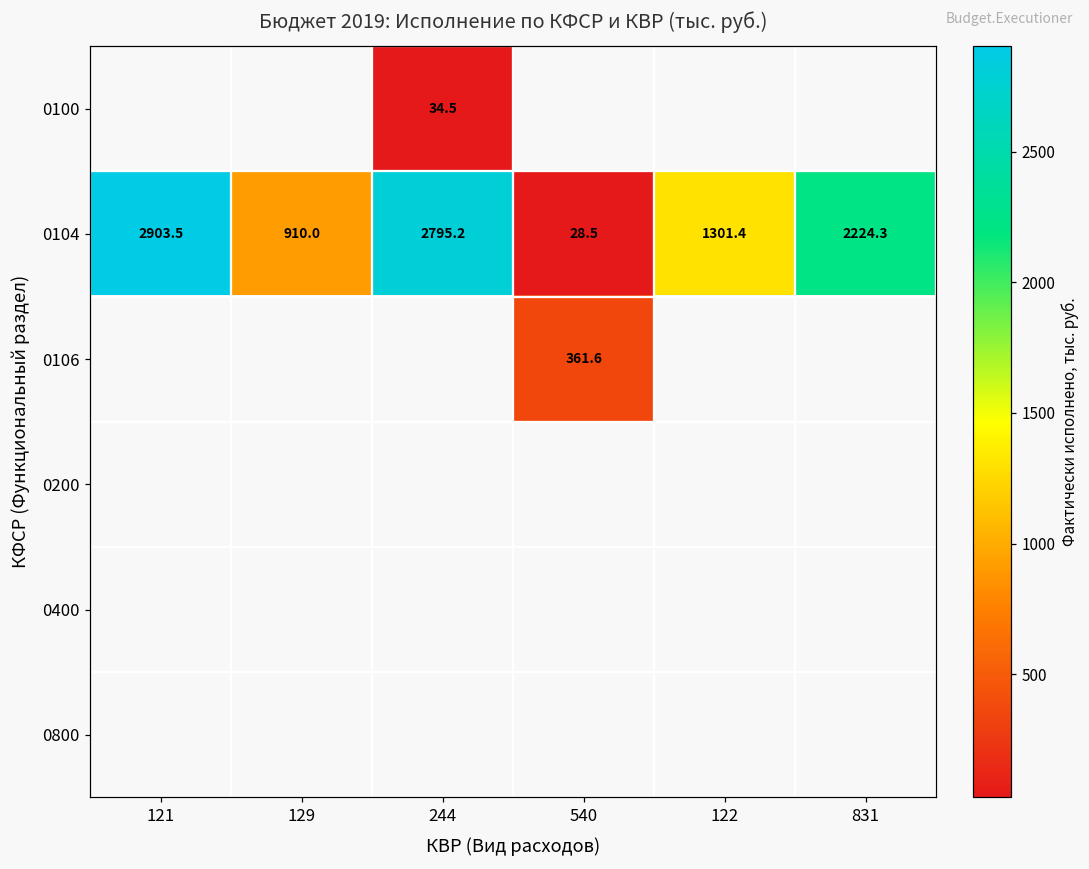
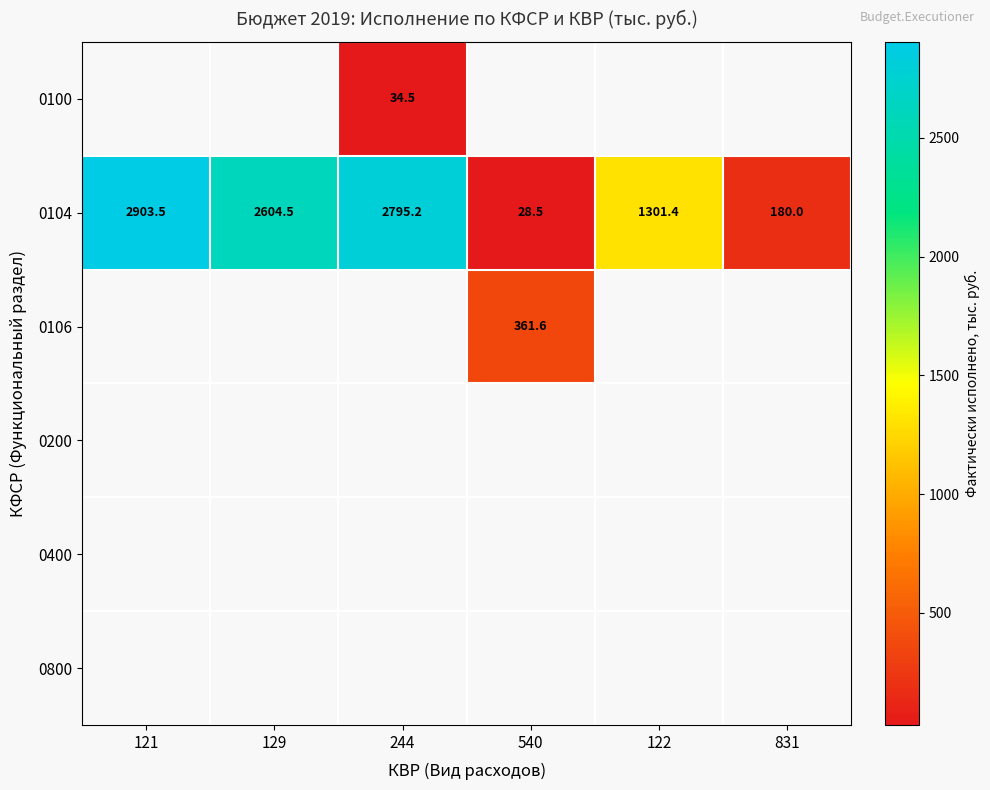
  {
    "0100": {
      "244": 34.5
    },
    "0104": {
      "121": 2903.5,
-     "129": 910.0,
+     "129": 2604.5,
      "244": 2795.2,
      "540": 28.5,
      "122": 1301.4,
-     "831": 2224.3
+     "831": 180.0
    },
    "0106": {
      "540": 361.6
    }
  }
